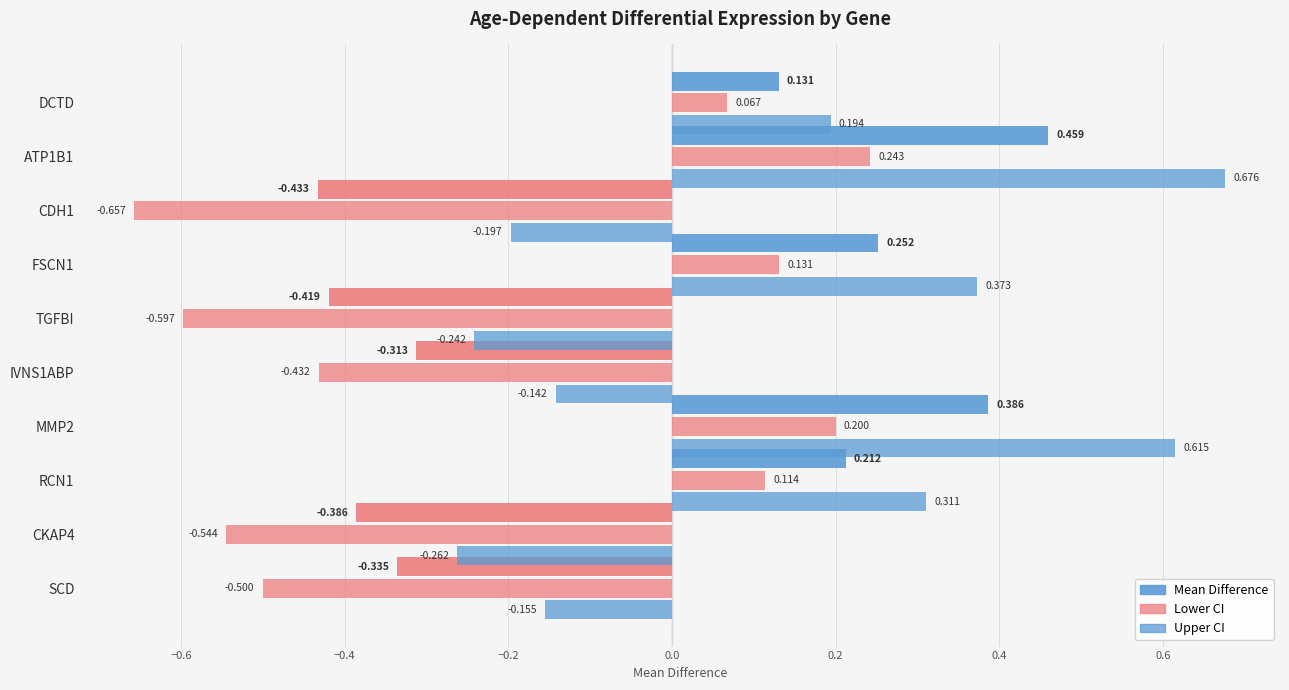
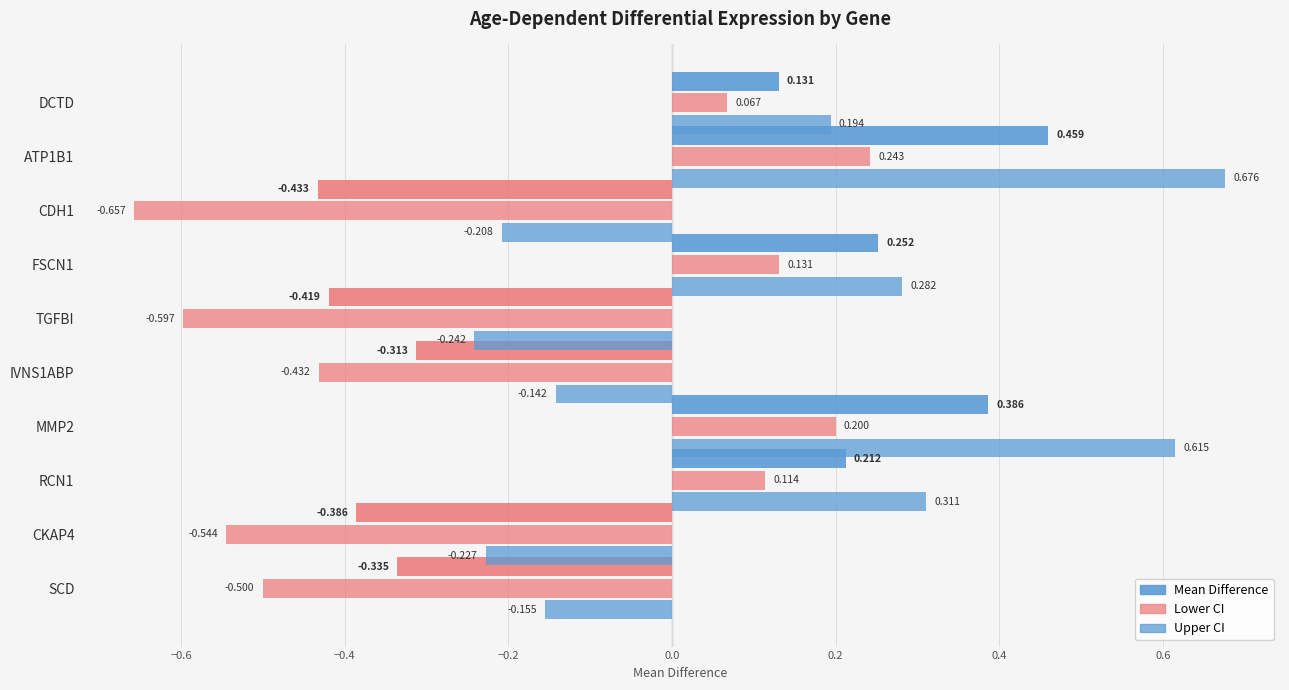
  {
    "Upper CI": {
      "DCTD": 0.194,
      "ATP1B1": 0.676,
-     "CDH1": -0.197,
-     "FSCN1": 0.373,
+     "CDH1": -0.208,
+     "FSCN1": 0.282,
      "TGFBI": -0.242,
      "IVNS1ABP": -0.142,
      "MMP2": 0.615,
      "RCN1": 0.311,
-     "CKAP4": -0.262,
+     "CKAP4": -0.227,
      "SCD": -0.155
    }
  }
